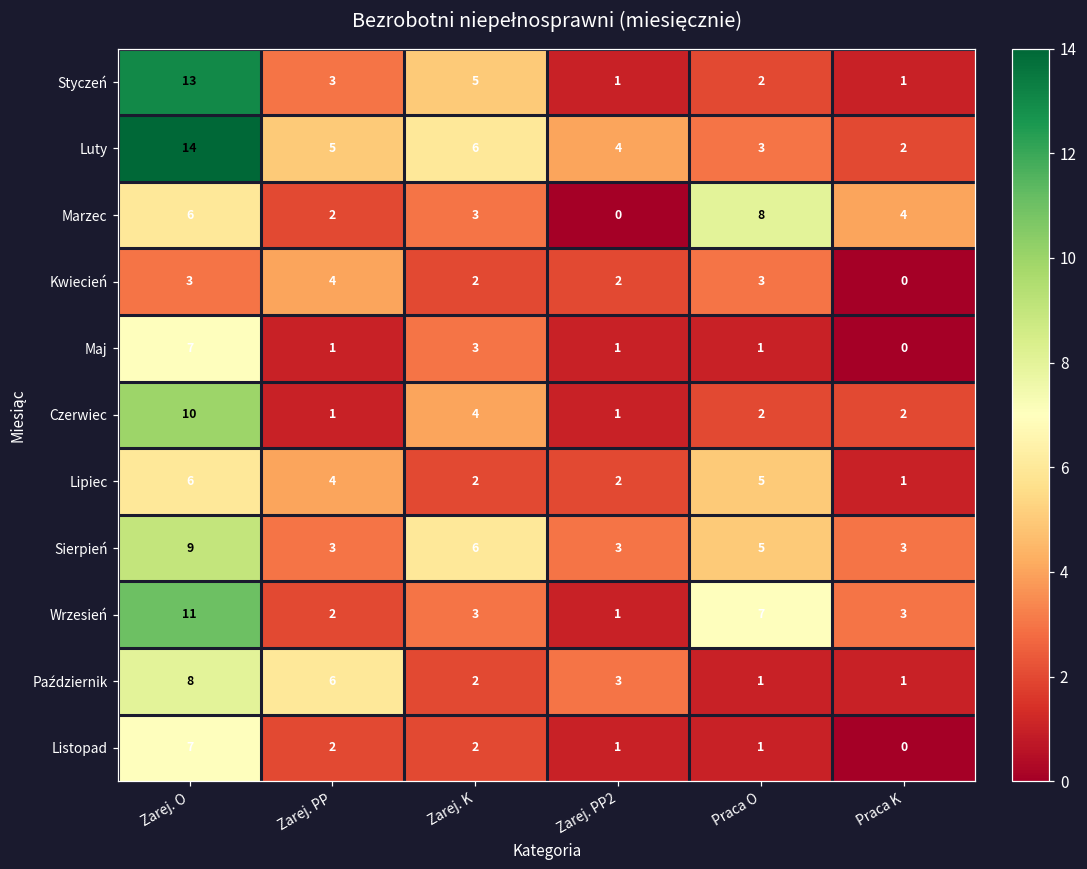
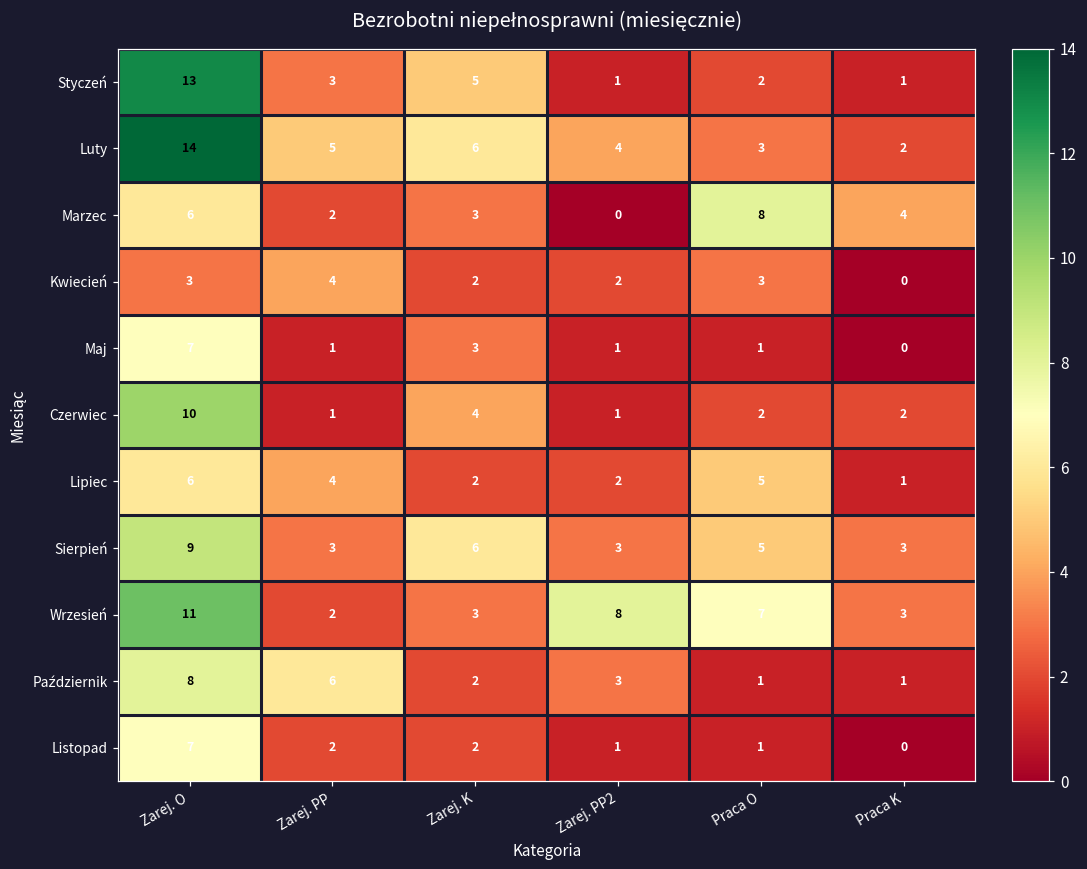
  {
    "Styczeń": {
      "Zarej. O": 13,
      "Zarej. PP": 3,
      "Zarej. K": 5,
      "Zarej. PP2": 1,
      "Praca O": 2,
      "Praca K": 1
    },
    "Luty": {
      "Zarej. O": 14,
      "Zarej. PP": 5,
      "Zarej. K": 6,
      "Zarej. PP2": 4,
      "Praca O": 3,
      "Praca K": 2
    },
    "Marzec": {
      "Zarej. O": 6,
      "Zarej. PP": 2,
      "Zarej. K": 3,
      "Zarej. PP2": 0,
      "Praca O": 8,
      "Praca K": 4
    },
    "Kwiecień": {
      "Zarej. O": 3,
      "Zarej. PP": 4,
      "Zarej. K": 2,
      "Zarej. PP2": 2,
      "Praca O": 3,
      "Praca K": 0
    },
    "Maj": {
      "Zarej. O": 7,
      "Zarej. PP": 1,
      "Zarej. K": 3,
      "Zarej. PP2": 1,
      "Praca O": 1,
      "Praca K": 0
    },
    "Czerwiec": {
      "Zarej. O": 10,
      "Zarej. PP": 1,
      "Zarej. K": 4,
      "Zarej. PP2": 1,
      "Praca O": 2,
      "Praca K": 2
    },
    "Lipiec": {
      "Zarej. O": 6,
      "Zarej. PP": 4,
      "Zarej. K": 2,
      "Zarej. PP2": 2,
      "Praca O": 5,
      "Praca K": 1
    },
    "Sierpień": {
      "Zarej. O": 9,
      "Zarej. PP": 3,
      "Zarej. K": 6,
      "Zarej. PP2": 3,
      "Praca O": 5,
      "Praca K": 3
    },
    "Wrzesień": {
      "Zarej. O": 11,
      "Zarej. PP": 2,
      "Zarej. K": 3,
-     "Zarej. PP2": 1,
+     "Zarej. PP2": 8,
      "Praca O": 7,
      "Praca K": 3
    },
    "Październik": {
      "Zarej. O": 8,
      "Zarej. PP": 6,
      "Zarej. K": 2,
      "Zarej. PP2": 3,
      "Praca O": 1,
      "Praca K": 1
    },
    "Listopad": {
      "Zarej. O": 7,
      "Zarej. PP": 2,
      "Zarej. K": 2,
      "Zarej. PP2": 1,
      "Praca O": 1,
      "Praca K": 0
    }
  }
